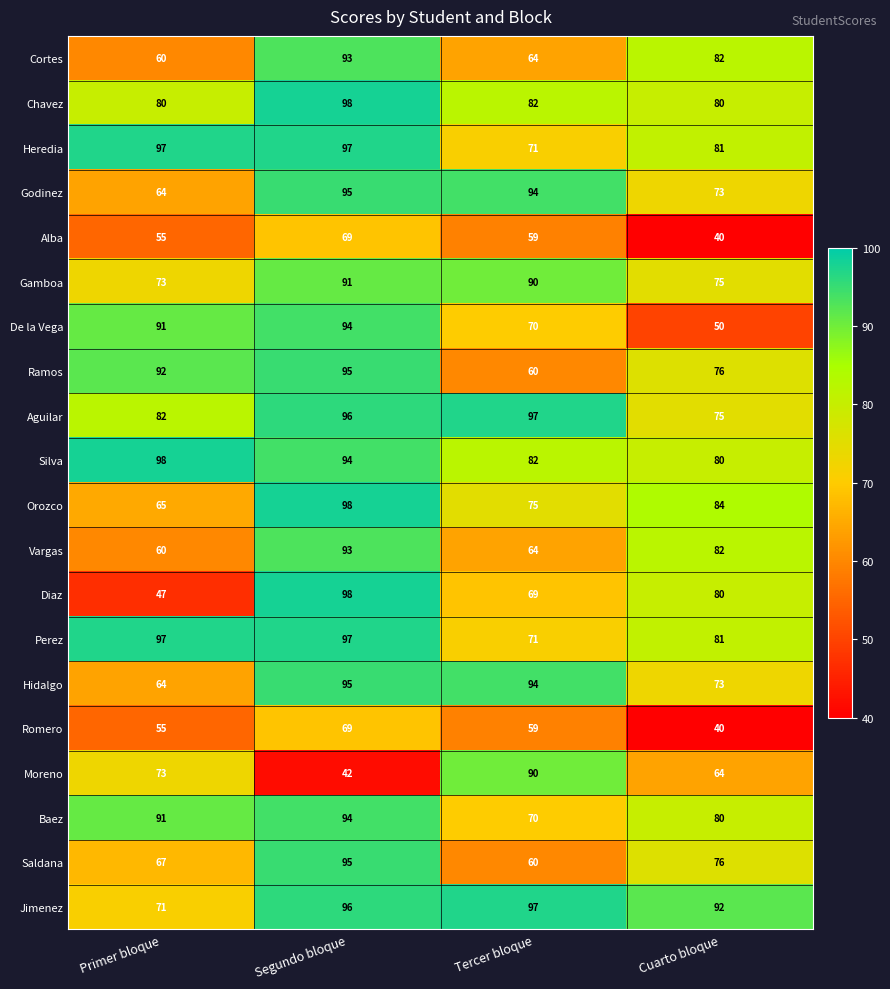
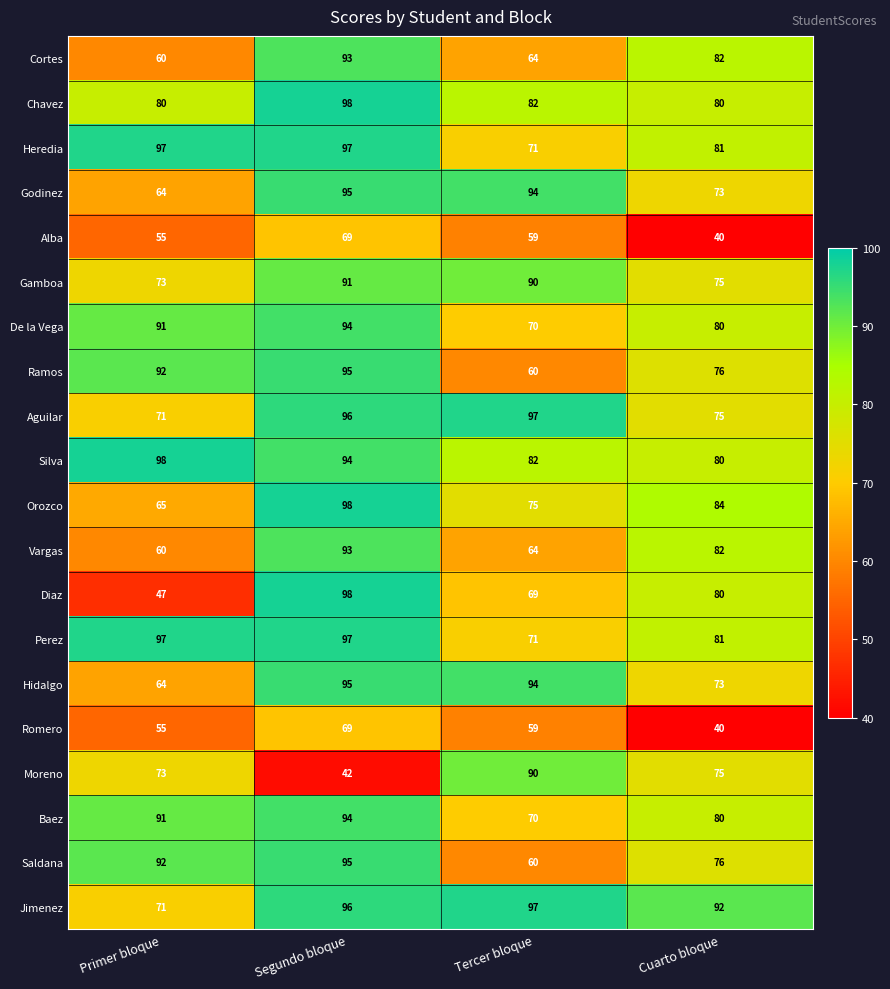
  {
    "Cortes": {
      "Primer bloque": 60,
      "Segundo bloque": 93,
      "Tercer bloque": 64,
      "Cuarto bloque": 82
    },
    "Chavez": {
      "Primer bloque": 80,
      "Segundo bloque": 98,
      "Tercer bloque": 82,
      "Cuarto bloque": 80
    },
    "Heredia": {
      "Primer bloque": 97,
      "Segundo bloque": 97,
      "Tercer bloque": 71,
      "Cuarto bloque": 81
    },
    "Godinez": {
      "Primer bloque": 64,
      "Segundo bloque": 95,
      "Tercer bloque": 94,
      "Cuarto bloque": 73
    },
    "Alba": {
      "Primer bloque": 55,
      "Segundo bloque": 69,
      "Tercer bloque": 59,
      "Cuarto bloque": 40
    },
    "Gamboa": {
      "Primer bloque": 73,
      "Segundo bloque": 91,
      "Tercer bloque": 90,
      "Cuarto bloque": 75
    },
    "De la Vega": {
      "Primer bloque": 91,
      "Segundo bloque": 94,
      "Tercer bloque": 70,
-     "Cuarto bloque": 50
+     "Cuarto bloque": 80
    },
    "Ramos": {
      "Primer bloque": 92,
      "Segundo bloque": 95,
      "Tercer bloque": 60,
      "Cuarto bloque": 76
    },
    "Aguilar": {
-     "Primer bloque": 82,
+     "Primer bloque": 71,
      "Segundo bloque": 96,
      "Tercer bloque": 97,
      "Cuarto bloque": 75
    },
    "Silva": {
      "Primer bloque": 98,
      "Segundo bloque": 94,
      "Tercer bloque": 82,
      "Cuarto bloque": 80
    },
    "Orozco": {
      "Primer bloque": 65,
      "Segundo bloque": 98,
      "Tercer bloque": 75,
      "Cuarto bloque": 84
    },
    "Vargas": {
      "Primer bloque": 60,
      "Segundo bloque": 93,
      "Tercer bloque": 64,
      "Cuarto bloque": 82
    },
    "Diaz": {
      "Primer bloque": 47,
      "Segundo bloque": 98,
      "Tercer bloque": 69,
      "Cuarto bloque": 80
    },
    "Perez": {
      "Primer bloque": 97,
      "Segundo bloque": 97,
      "Tercer bloque": 71,
      "Cuarto bloque": 81
    },
    "Hidalgo": {
      "Primer bloque": 64,
      "Segundo bloque": 95,
      "Tercer bloque": 94,
      "Cuarto bloque": 73
    },
    "Romero": {
      "Primer bloque": 55,
      "Segundo bloque": 69,
      "Tercer bloque": 59,
      "Cuarto bloque": 40
    },
    "Moreno": {
      "Primer bloque": 73,
      "Segundo bloque": 42,
      "Tercer bloque": 90,
-     "Cuarto bloque": 64
+     "Cuarto bloque": 75
    },
    "Baez": {
      "Primer bloque": 91,
      "Segundo bloque": 94,
      "Tercer bloque": 70,
      "Cuarto bloque": 80
    },
    "Saldana": {
-     "Primer bloque": 67,
+     "Primer bloque": 92,
      "Segundo bloque": 95,
      "Tercer bloque": 60,
      "Cuarto bloque": 76
    },
    "Jimenez": {
      "Primer bloque": 71,
      "Segundo bloque": 96,
      "Tercer bloque": 97,
      "Cuarto bloque": 92
    }
  }
